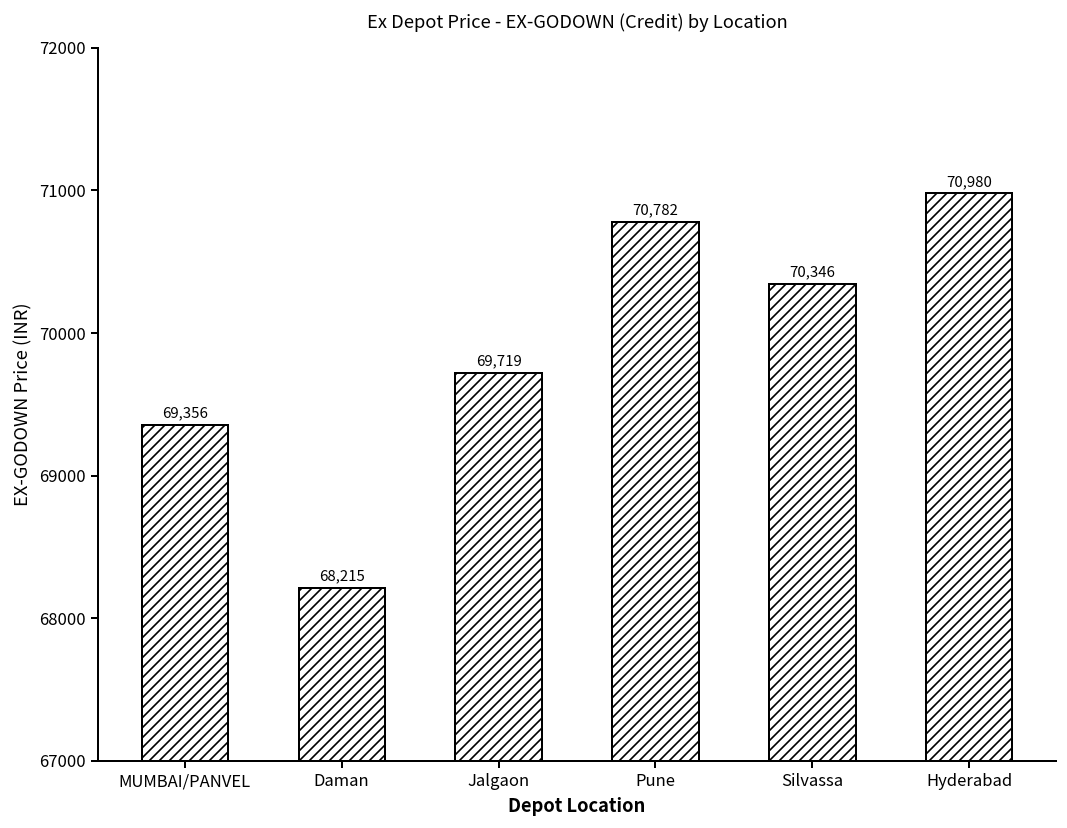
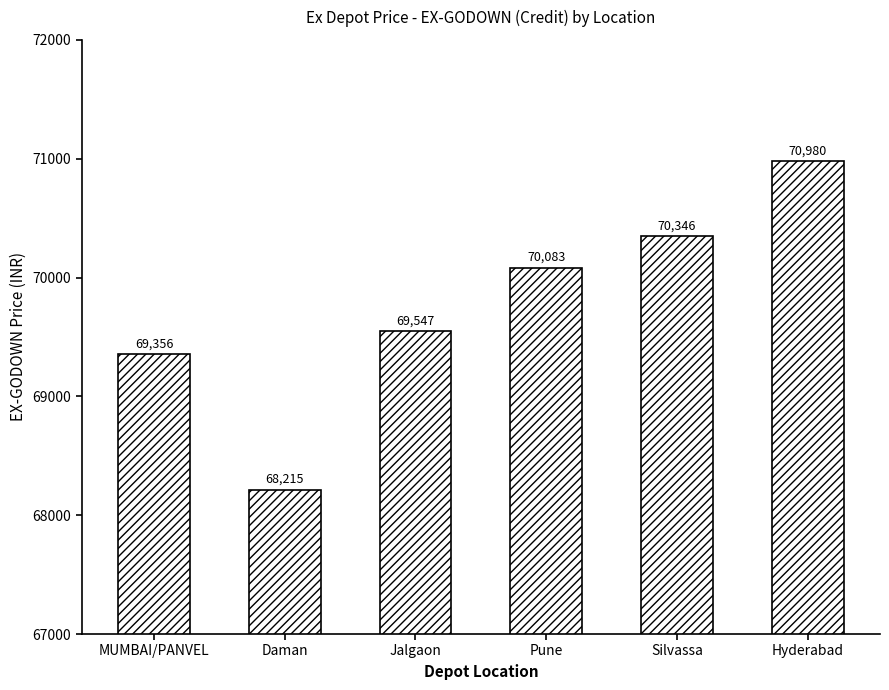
  {
    "MUMBAI/PANVEL": "69,356",
    "Daman": "68,215",
-   "Jalgaon": "69,719",
-   "Pune": "70,782",
+   "Jalgaon": "69,547",
+   "Pune": "70,083",
    "Silvassa": "70,346",
    "Hyderabad": "70,980"
  }
